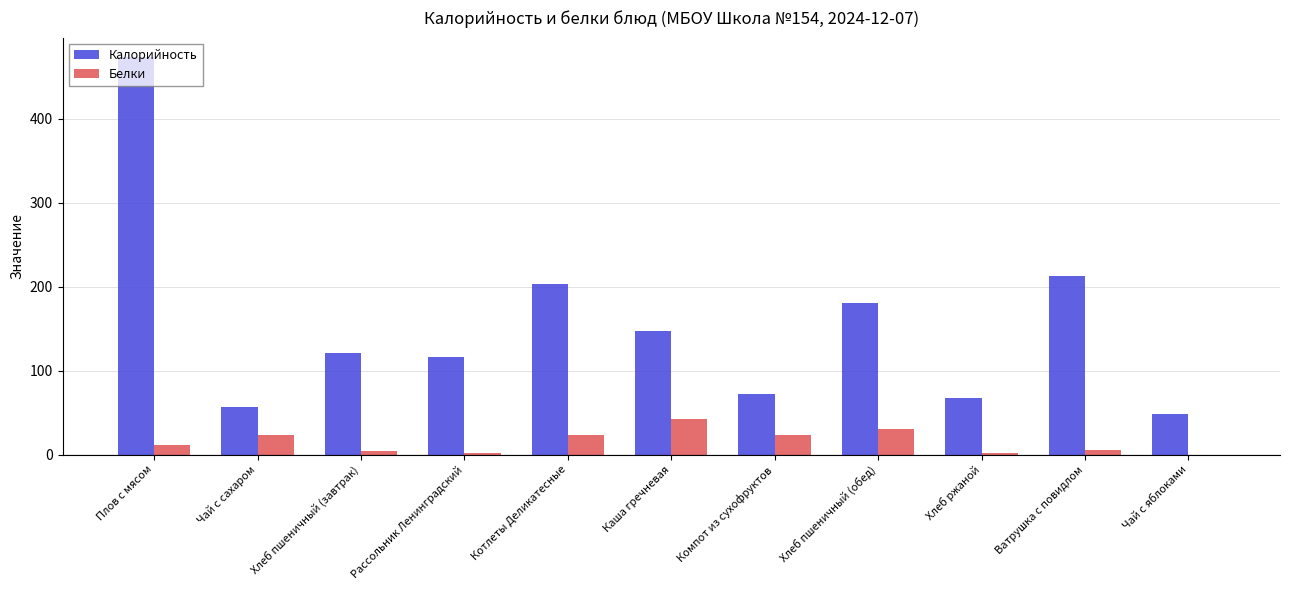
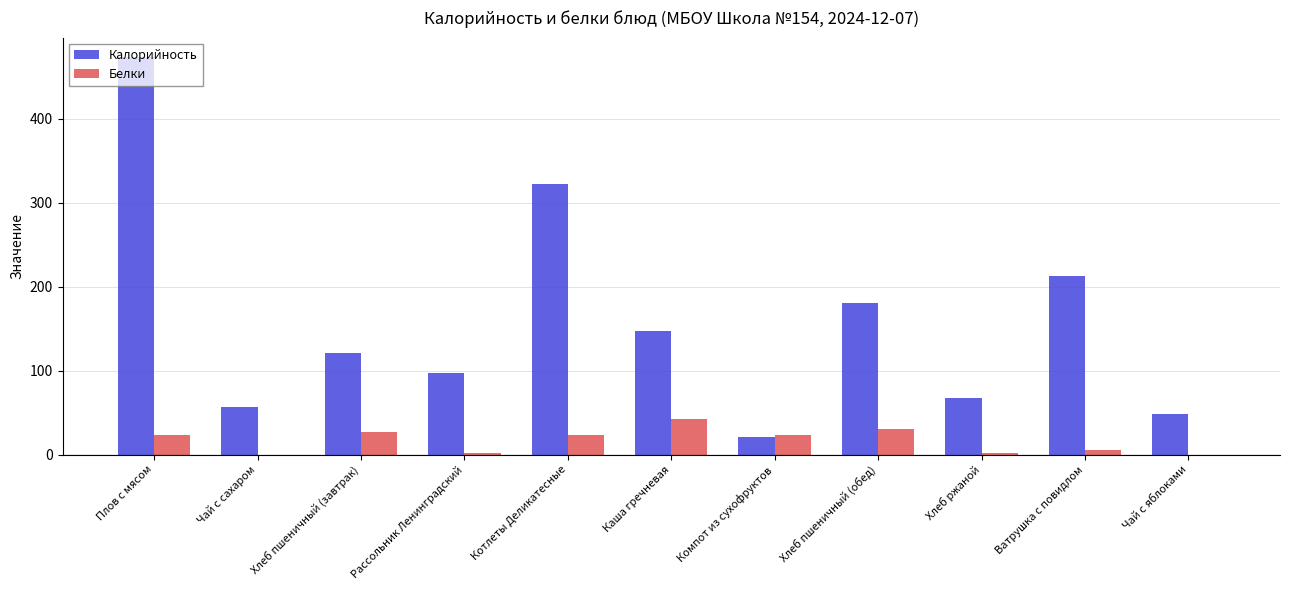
  {
    "Калорийность": {
      "Чай с сахаром": 60,
      "Хлеб пшеничный (завтрак)": 120,
-     "Рассольник Ленинградский": 120,
-     "Котлеты Деликатесные": 200,
+     "Рассольник Ленинградский": 100,
+     "Котлеты Деликатесные": 320,
      "Каша гречневая": 150,
-     "Компот из сухофруктов": 70,
+     "Компот из сухофруктов": 20,
      "Хлеб пшеничный (обед)": 180,
      "Хлеб ржаной": 70,
      "Ватрушка с повидлом": 210,
      "Чай с яблоками": 50
    },
    "Белки": {
-     "Плов с мясом": 10,
-     "Чай с сахаром": 20,
-     "Хлеб пшеничный (завтрак)": 0,
+     "Плов с мясом": 20,
+     "Чай с сахаром": 0,
+     "Хлеб пшеничный (завтрак)": 30,
      "Котлеты Деликатесные": 20,
      "Каша гречневая": 40,
      "Компот из сухофруктов": 20,
      "Хлеб пшеничный (обед)": 30,
      "Ватрушка с повидлом": 10,
      "Чай с яблоками": 0
    }
  }
